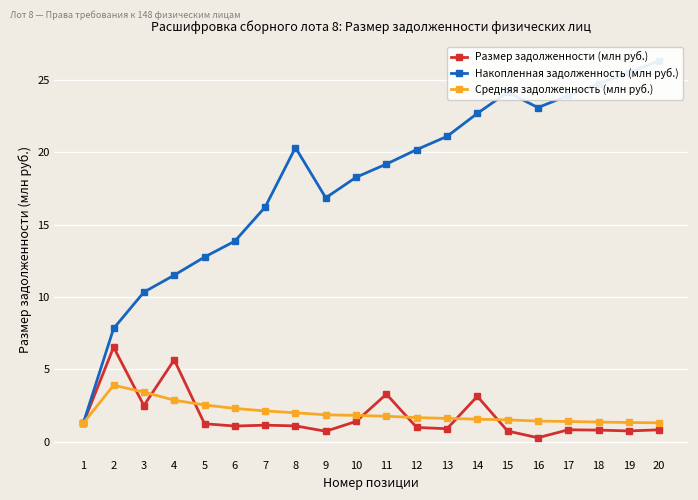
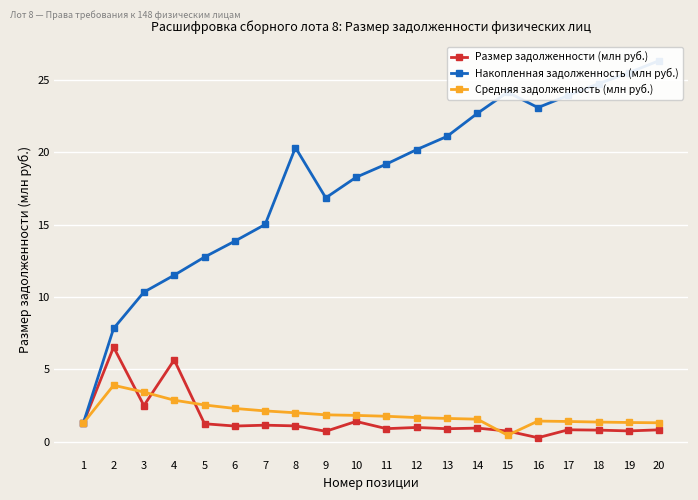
  {
    "Размер задолженности (млн руб.)": {
      "2": 6.5,
      "3": 2.5,
      "4": 5.7,
      "5": 1.3,
      "6": 1.1,
      "7": 1.2,
      "8": 1.1,
      "9": 0.7,
      "10": 1.4,
-     "11": 3.3,
+     "11": 0.9,
      "12": 1.0,
      "13": 0.9,
-     "14": 3.1,
+     "14": 1.0,
      "15": 0.7,
      "16": 0.3,
      "17": 0.8,
      "18": 0.8,
      "19": 0.8,
      "20": 0.8
    },
    "Накопленная задолженность (млн руб.)": {
      "2": 7.8,
      "3": 10.3,
      "4": 11.5,
      "5": 12.8,
      "6": 13.9,
-     "7": 16.2,
+     "7": 15.0,
      "8": 20.3,
      "9": 16.9,
      "10": 18.3,
      "11": 19.2,
      "12": 20.2,
      "13": 21.1,
      "14": 22.7,
      "16": 23.1
    },
    "Средняя задолженность (млн руб.)": {
      "2": 3.9,
      "3": 3.4,
      "4": 2.9,
      "5": 2.6,
      "6": 2.3,
      "7": 2.1,
      "8": 2.0,
      "9": 1.9,
      "10": 1.8,
      "11": 1.8,
      "12": 1.7,
      "13": 1.6,
      "14": 1.6,
-     "15": 1.5,
+     "15": 0.5,
      "16": 1.4,
      "17": 1.4,
      "18": 1.4,
      "19": 1.3,
      "20": 1.3
    }
  }
